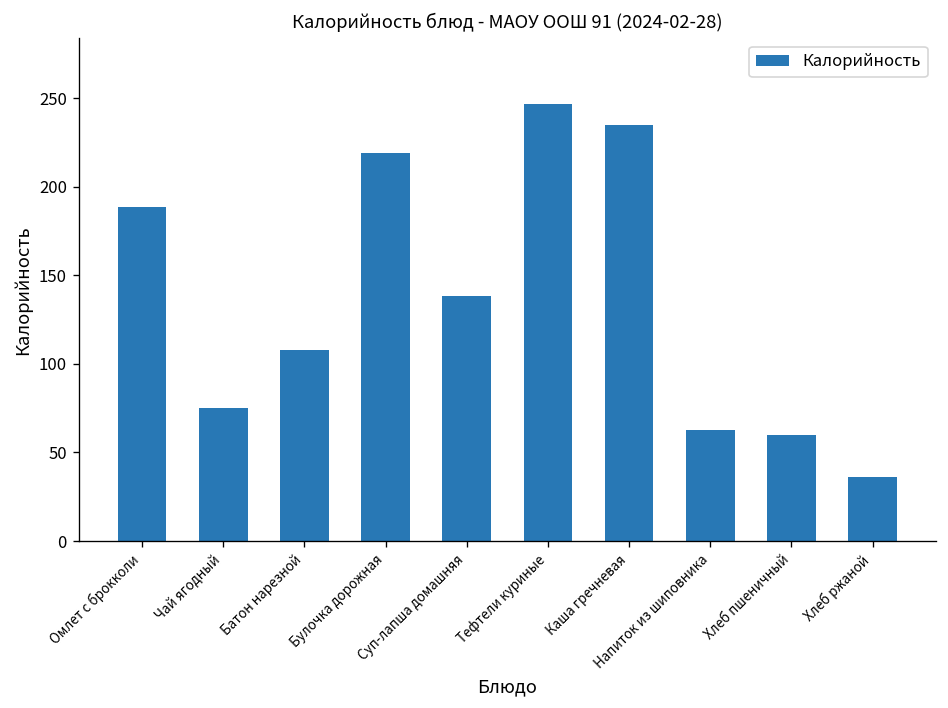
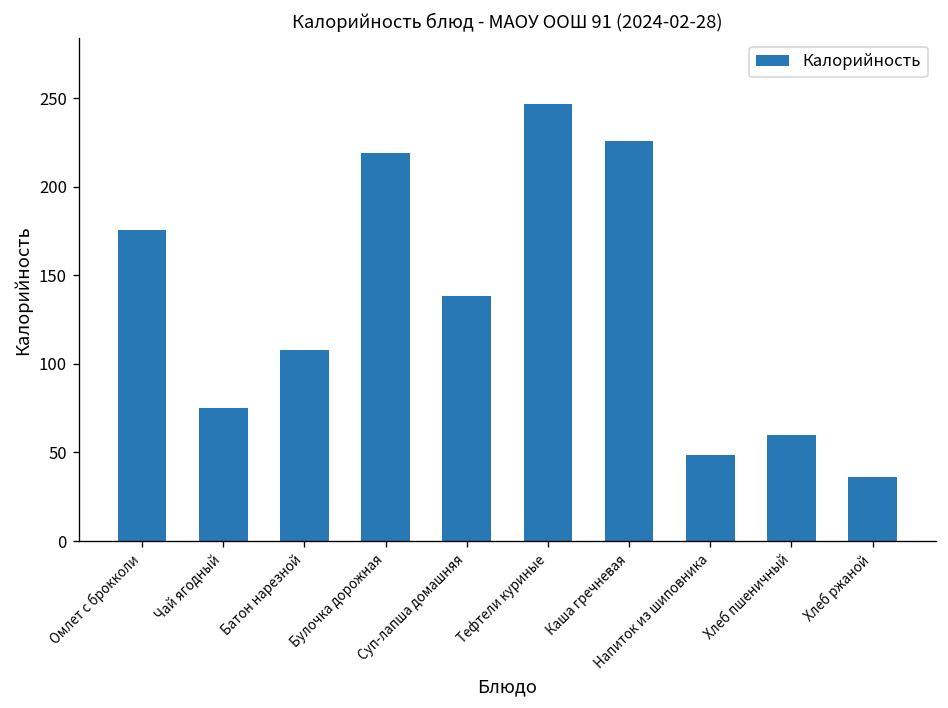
  {
-   "Омлет с брокколи": 188,
+   "Омлет с брокколи": 175,
    "Чай ягодный": 75,
    "Батон нарезной": 108,
    "Булочка дорожная": 219,
    "Суп-лапша домашняя": 138,
    "Тефтели куриные": 247,
-   "Каша гречневая": 235,
-   "Напиток из шиповника": 63,
+   "Каша гречневая": 226,
+   "Напиток из шиповника": 48,
    "Хлеб пшеничный": 60,
    "Хлеб ржаной": 36
  }
